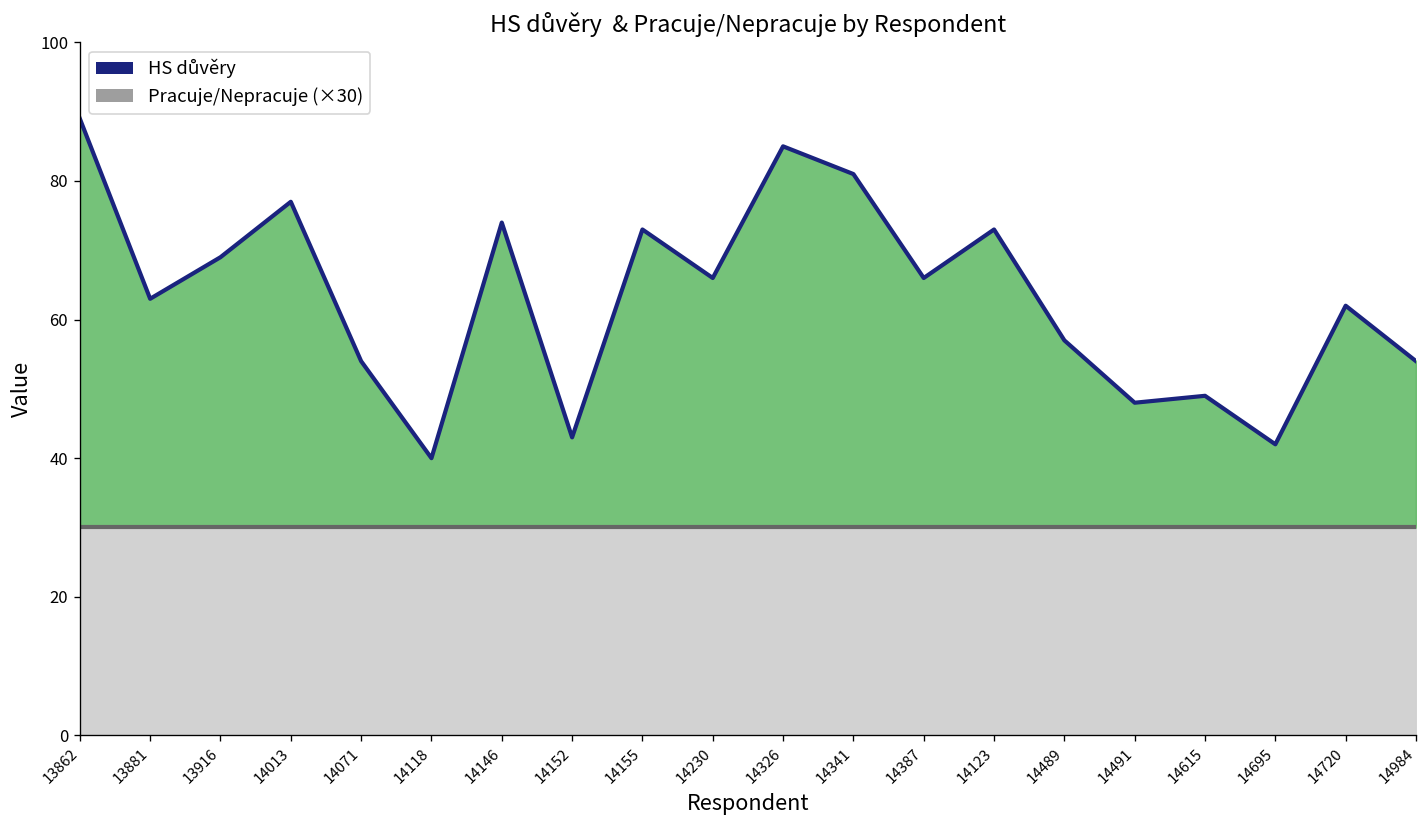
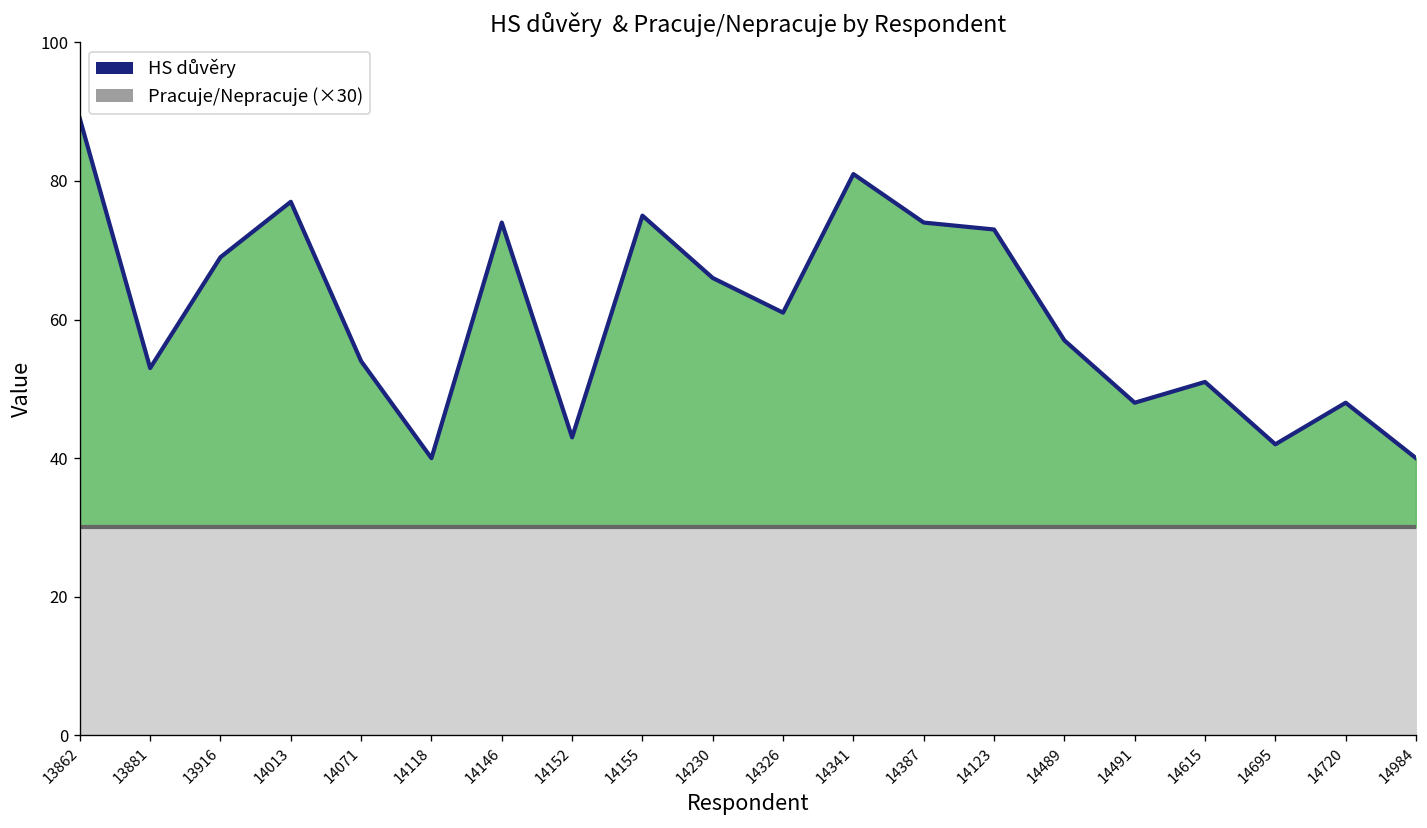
  {
    "HS důvěry": {
      "13862": 89,
-     "13881": 63,
+     "13881": 53,
      "13916": 69,
      "14013": 77,
      "14071": 54,
      "14118": 40,
      "14146": 74,
      "14152": 43,
-     "14155": 73,
+     "14155": 75,
      "14230": 66,
-     "14326": 85,
+     "14326": 61,
      "14341": 81,
-     "14387": 66,
+     "14387": 74,
      "14123": 73,
      "14489": 57,
      "14491": 48,
-     "14615": 49,
+     "14615": 51,
      "14695": 42,
-     "14720": 62,
-     "14984": 54
+     "14720": 48,
+     "14984": 40
    }
  }
